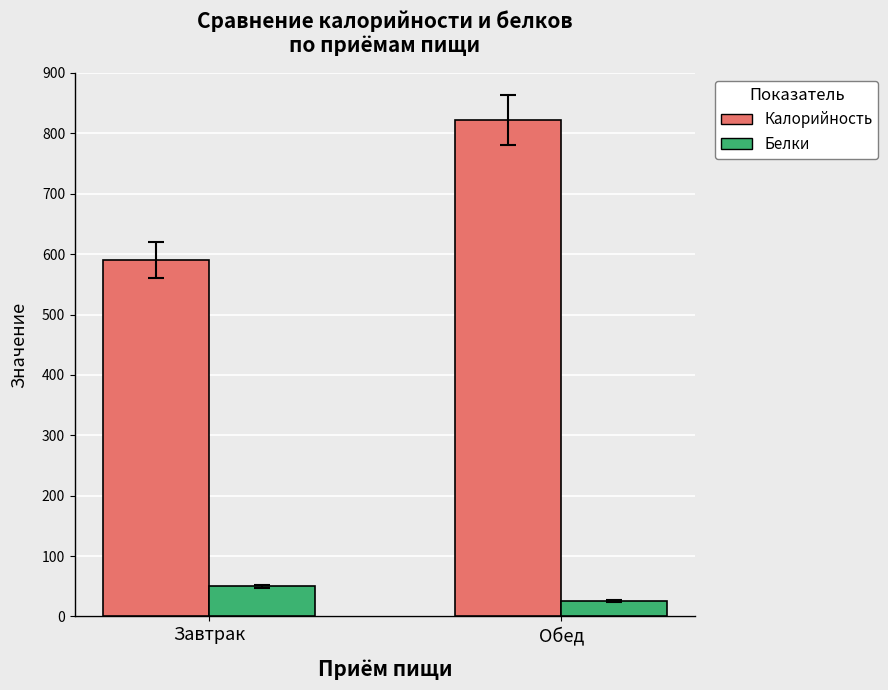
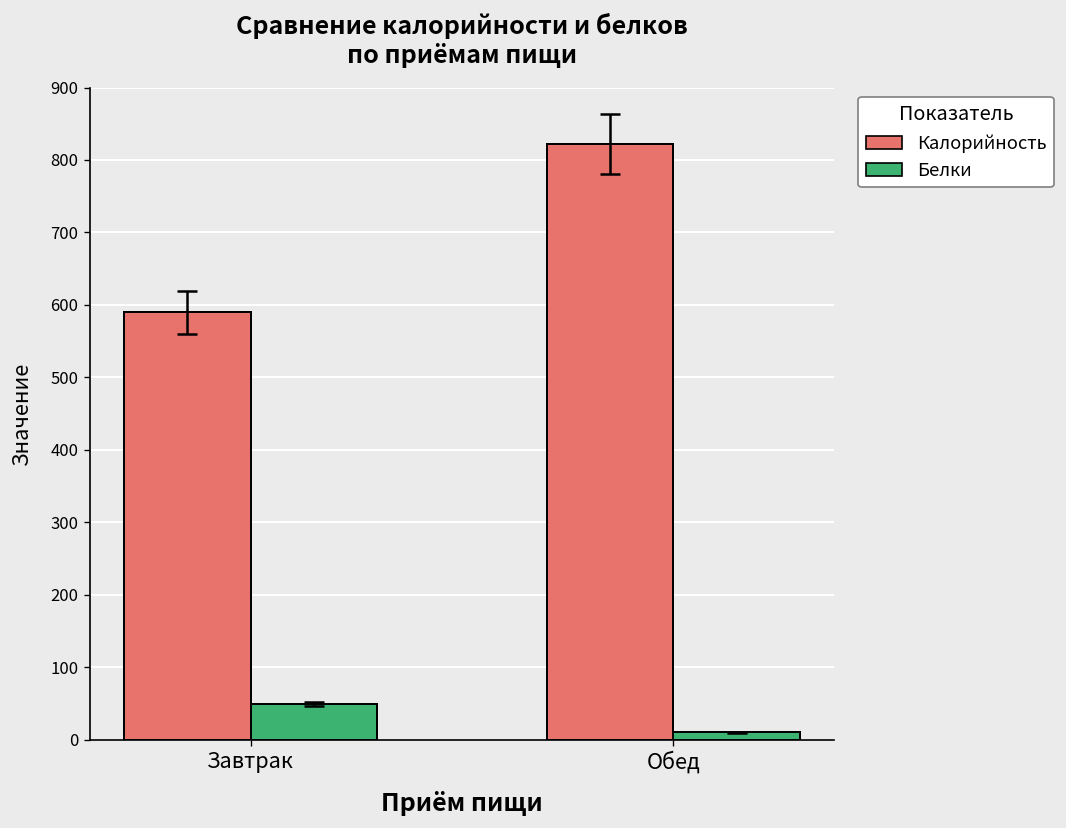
  {
    "Калорийность": {
      "Завтрак": 590,
      "Обед": 820
    },
    "Белки": {
      "Завтрак": 50,
-     "Обед": 30
+     "Обед": 10
    }
  }
